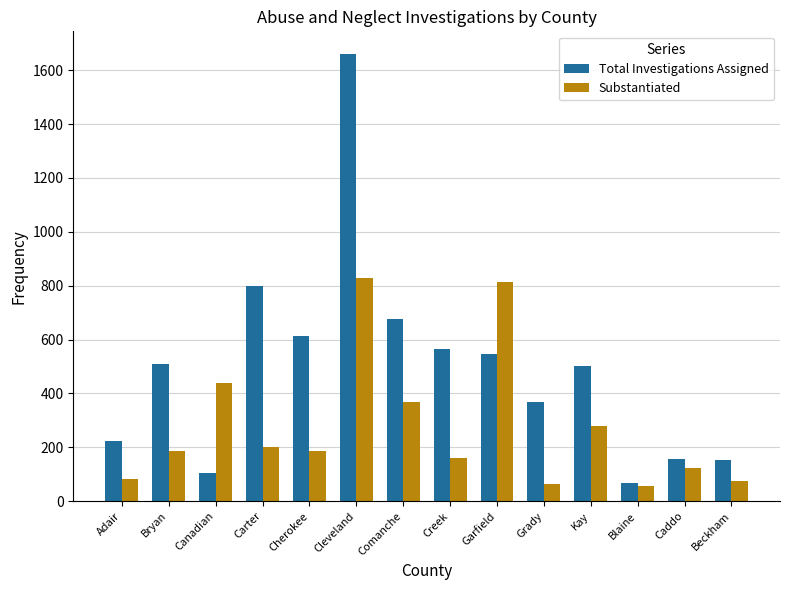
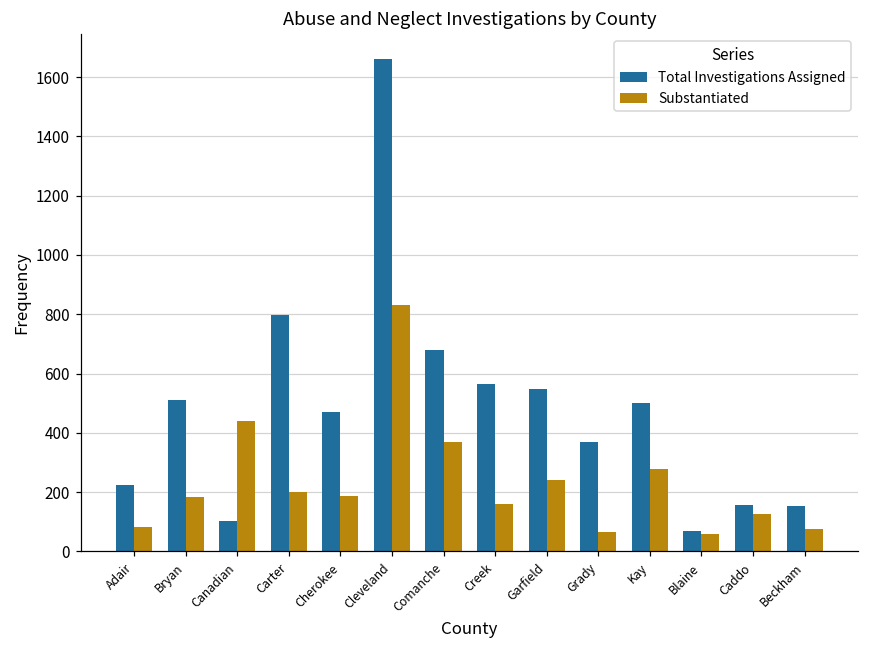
  {
    "Total Investigations Assigned": {
      "Adair": 220,
      "Bryan": 510,
      "Canadian": 100,
      "Carter": 800,
-     "Cherokee": 610,
+     "Cherokee": 470,
      "Cleveland": 1660,
      "Comanche": 680,
      "Creek": 570,
      "Garfield": 550,
      "Grady": 370,
      "Kay": 500,
      "Blaine": 70,
      "Caddo": 160,
      "Beckham": 150
    },
    "Substantiated": {
      "Adair": 80,
      "Bryan": 190,
      "Canadian": 440,
      "Carter": 200,
      "Cherokee": 190,
      "Cleveland": 830,
      "Comanche": 370,
      "Creek": 160,
-     "Garfield": 810,
+     "Garfield": 240,
      "Grady": 70,
      "Kay": 280,
      "Blaine": 60,
      "Caddo": 130,
      "Beckham": 80
    }
  }
